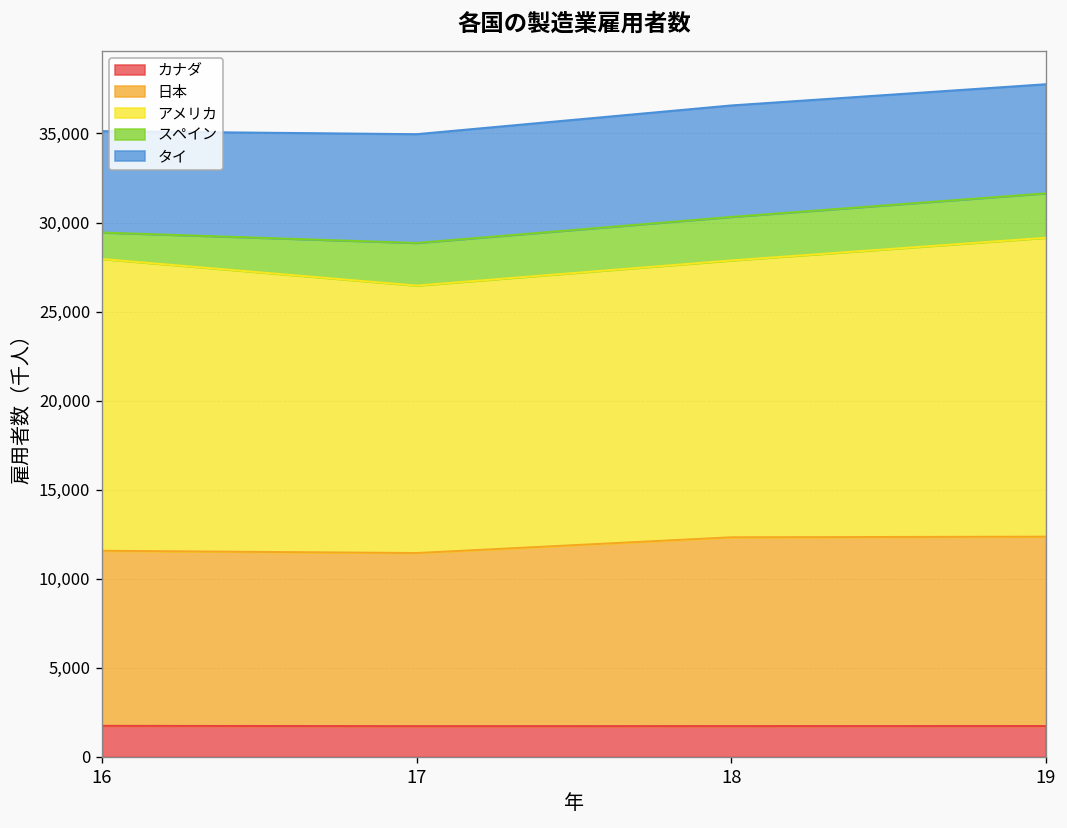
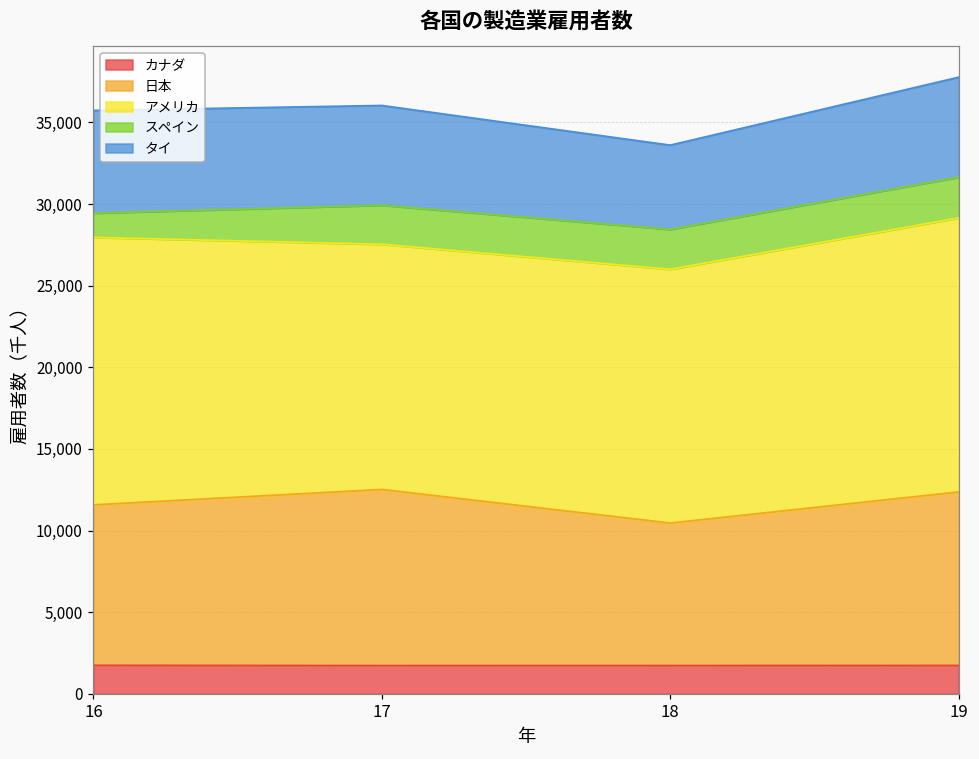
  {
    "カナダ": {
      "16": "1,700",
      "17": "1,700",
      "18": "1,700",
      "19": "1,700"
    },
    "日本": {
      "16": "9,800",
-     "17": "9,700",
-     "18": "10,600",
+     "17": "10,800",
+     "18": "8,700",
      "19": "10,600"
    },
    "アメリカ": {
      "16": "16,400",
      "17": "15,000",
      "18": "15,500",
      "19": "16,800"
    },
    "スペイン": {
      "16": "1,500",
      "17": "2,400",
      "18": "2,400",
      "19": "2,500"
    },
    "タイ": {
-     "16": "5,700",
+     "16": "6,300",
      "17": "6,100",
-     "18": "6,300",
+     "18": "5,200",
      "19": "6,100"
    }
  }
